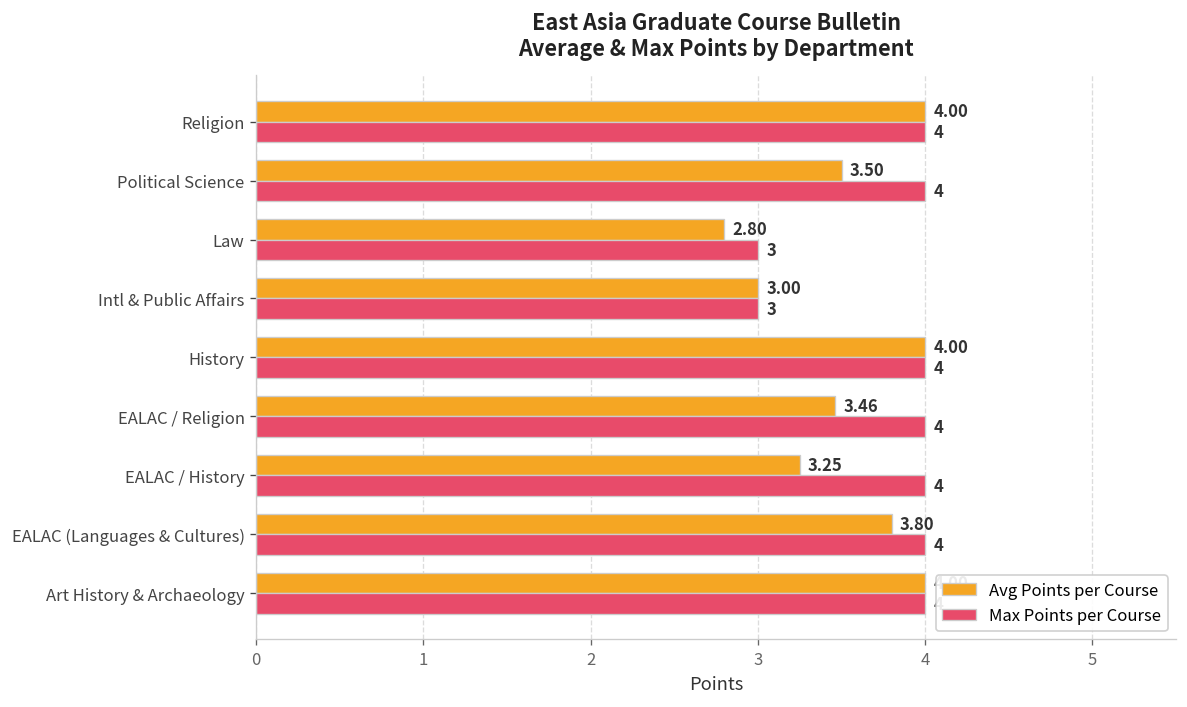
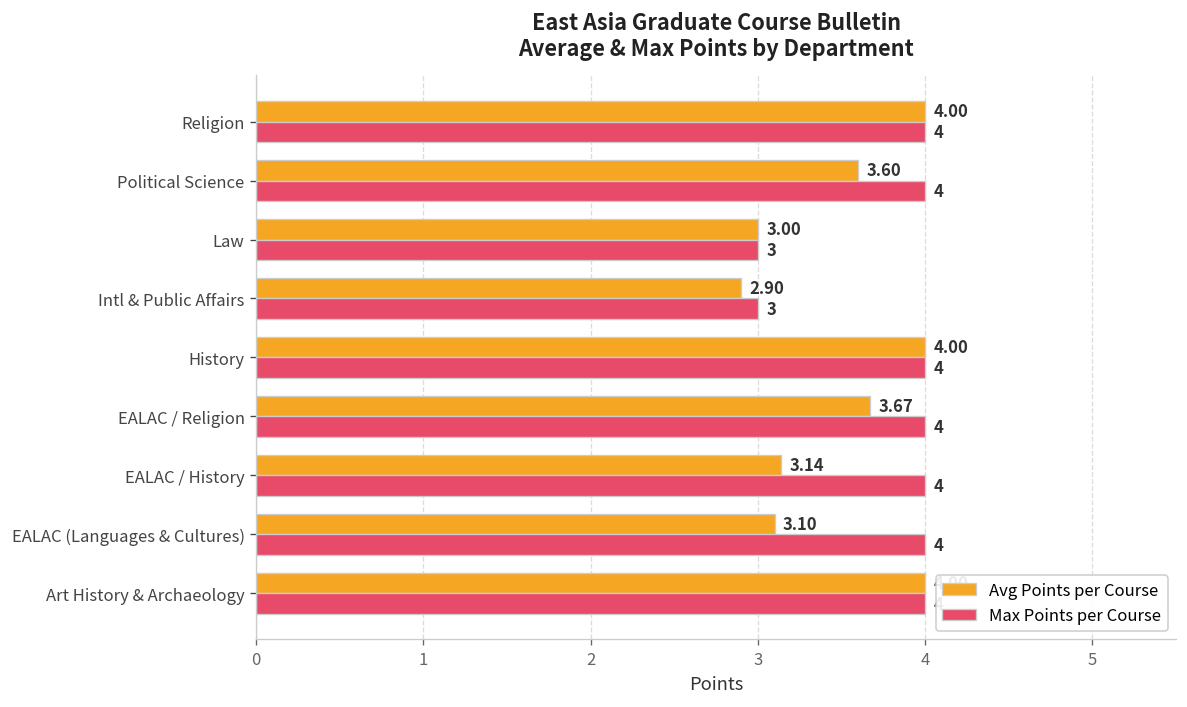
  {
    "Avg Points per Course": {
      "Religion": 4.00,
-     "Political Science": 3.50,
-     "Law": 2.80,
-     "Intl & Public Affairs": 3.00,
+     "Political Science": 3.60,
+     "Law": 3.00,
+     "Intl & Public Affairs": 2.90,
      "History": 4.00,
-     "EALAC / Religion": 3.46,
-     "EALAC / History": 3.25,
-     "EALAC (Languages & Cultures)": 3.80
+     "EALAC / Religion": 3.67,
+     "EALAC / History": 3.14,
+     "EALAC (Languages & Cultures)": 3.10
    },
    "Max Points per Course": {
      "Religion": 4,
      "Political Science": 4,
      "Law": 3,
      "Intl & Public Affairs": 3,
      "History": 4,
      "EALAC / Religion": 4,
      "EALAC / History": 4,
      "EALAC (Languages & Cultures)": 4
    }
  }
